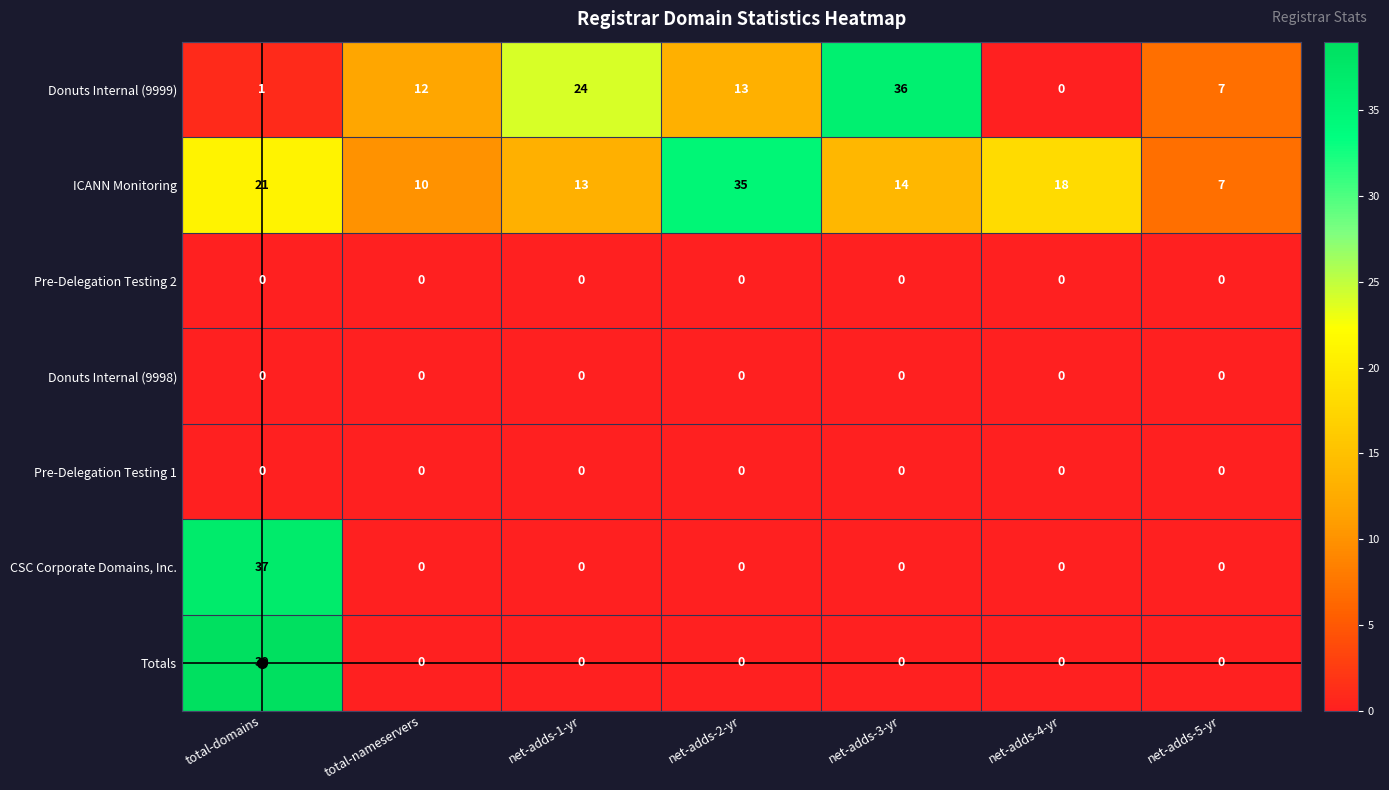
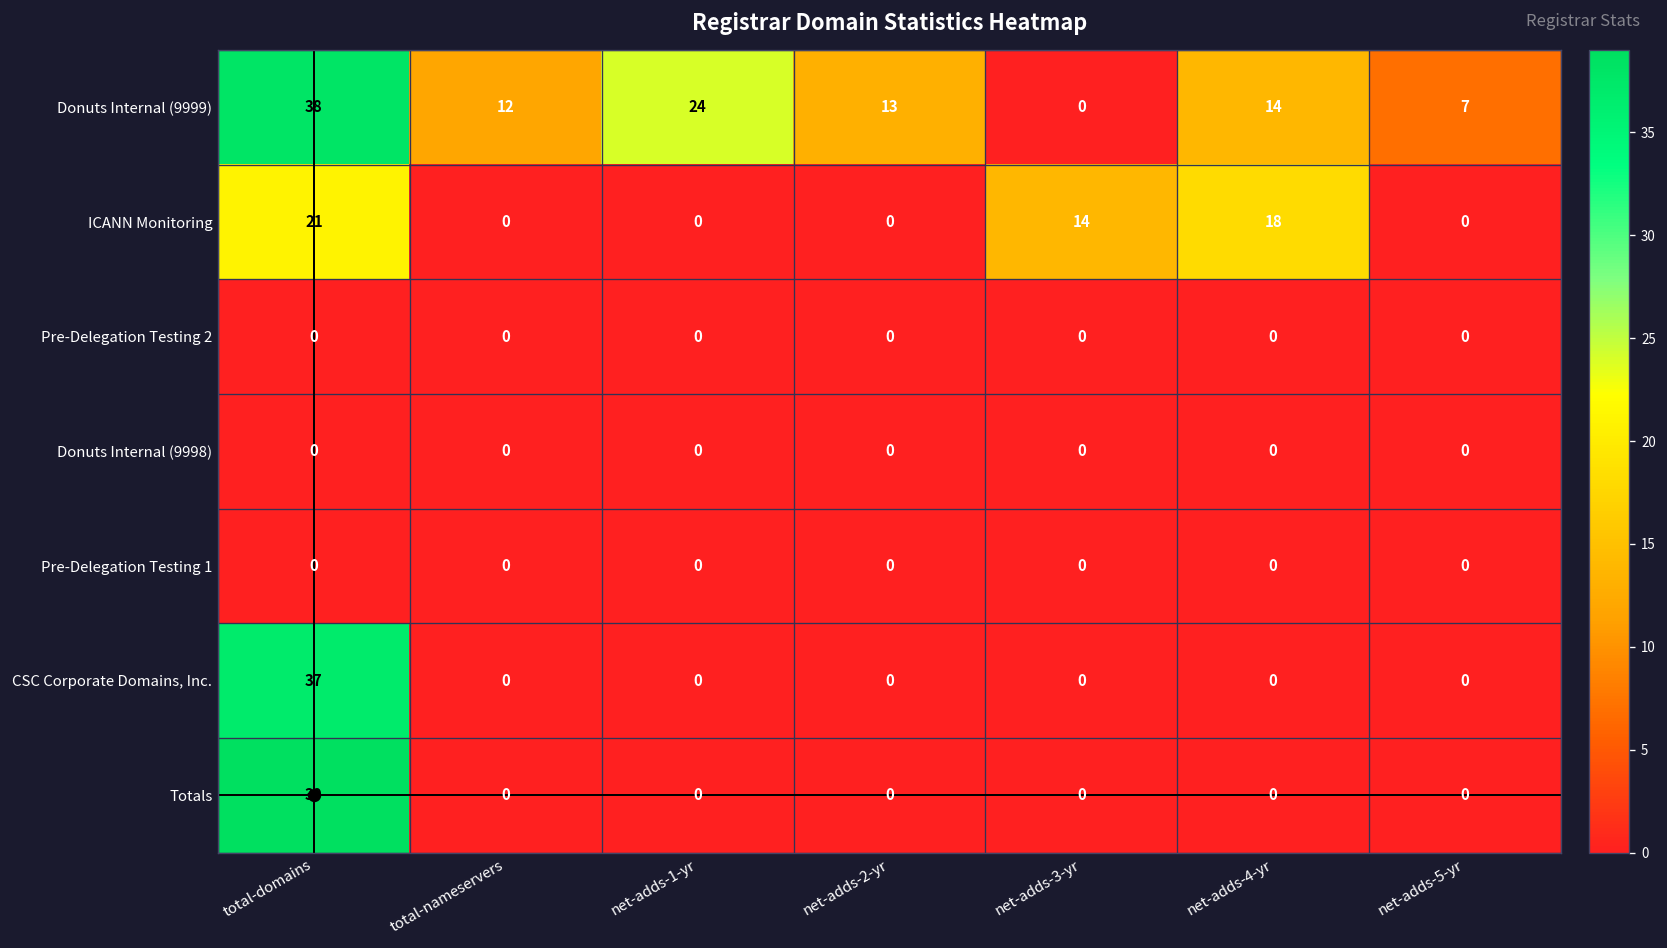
  {
    "Donuts Internal (9999)": {
-     "total-domains": 1,
+     "total-domains": 38,
      "total-nameservers": 12,
      "net-adds-1-yr": 24,
      "net-adds-2-yr": 13,
-     "net-adds-3-yr": 36,
-     "net-adds-4-yr": 0,
+     "net-adds-3-yr": 0,
+     "net-adds-4-yr": 14,
      "net-adds-5-yr": 7
    },
    "ICANN Monitoring": {
      "total-domains": 21,
-     "total-nameservers": 10,
-     "net-adds-1-yr": 13,
-     "net-adds-2-yr": 35,
+     "total-nameservers": 0,
+     "net-adds-1-yr": 0,
+     "net-adds-2-yr": 0,
      "net-adds-3-yr": 14,
      "net-adds-4-yr": 18,
-     "net-adds-5-yr": 7
+     "net-adds-5-yr": 0
    },
    "Pre-Delegation Testing 2": {
      "total-domains": 0,
      "total-nameservers": 0,
      "net-adds-1-yr": 0,
      "net-adds-2-yr": 0,
      "net-adds-3-yr": 0,
      "net-adds-4-yr": 0,
      "net-adds-5-yr": 0
    },
    "Donuts Internal (9998)": {
      "total-domains": 0,
      "total-nameservers": 0,
      "net-adds-1-yr": 0,
      "net-adds-2-yr": 0,
      "net-adds-3-yr": 0,
      "net-adds-4-yr": 0,
      "net-adds-5-yr": 0
    },
    "Pre-Delegation Testing 1": {
      "total-domains": 0,
      "total-nameservers": 0,
      "net-adds-1-yr": 0,
      "net-adds-2-yr": 0,
      "net-adds-3-yr": 0,
      "net-adds-4-yr": 0,
      "net-adds-5-yr": 0
    },
    "CSC Corporate Domains, Inc.": {
      "total-domains": 37,
      "total-nameservers": 0,
      "net-adds-1-yr": 0,
      "net-adds-2-yr": 0,
      "net-adds-3-yr": 0,
      "net-adds-4-yr": 0,
      "net-adds-5-yr": 0
    },
    "Totals": {
      "total-nameservers": 0,
      "net-adds-1-yr": 0,
      "net-adds-2-yr": 0,
      "net-adds-3-yr": 0,
      "net-adds-4-yr": 0,
      "net-adds-5-yr": 0
    }
  }
